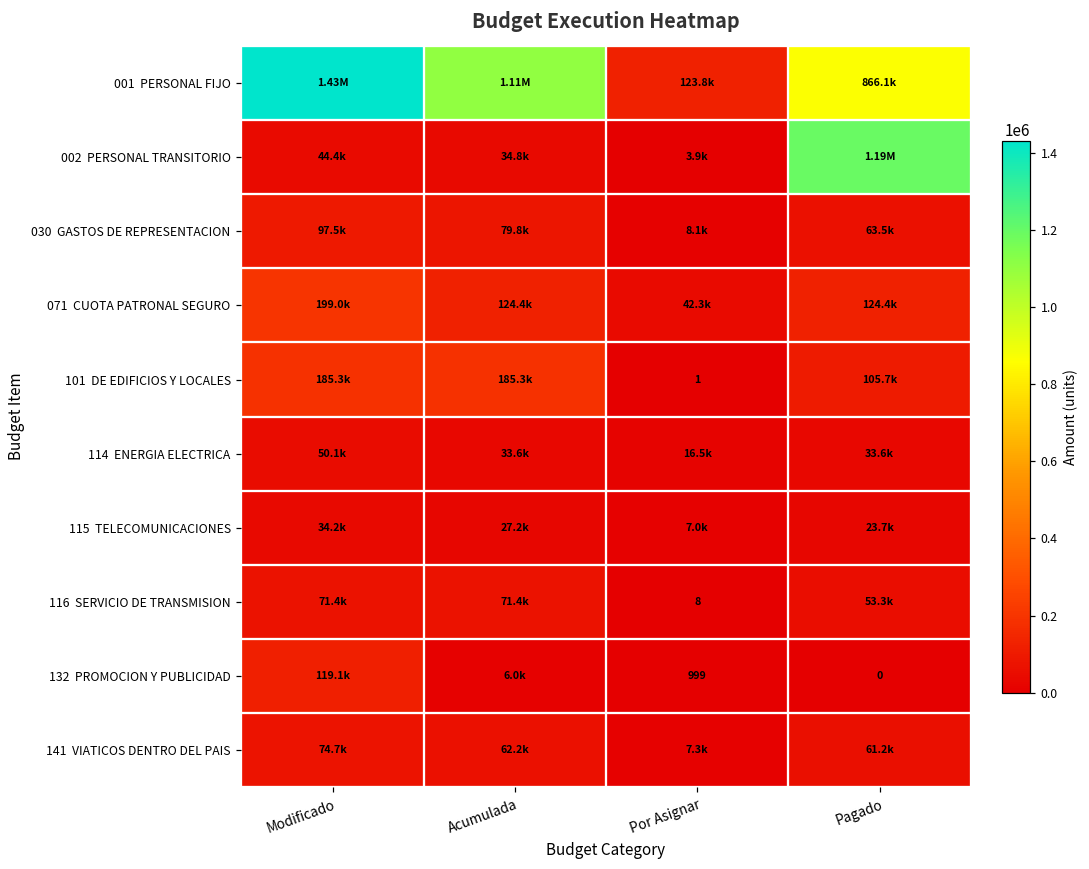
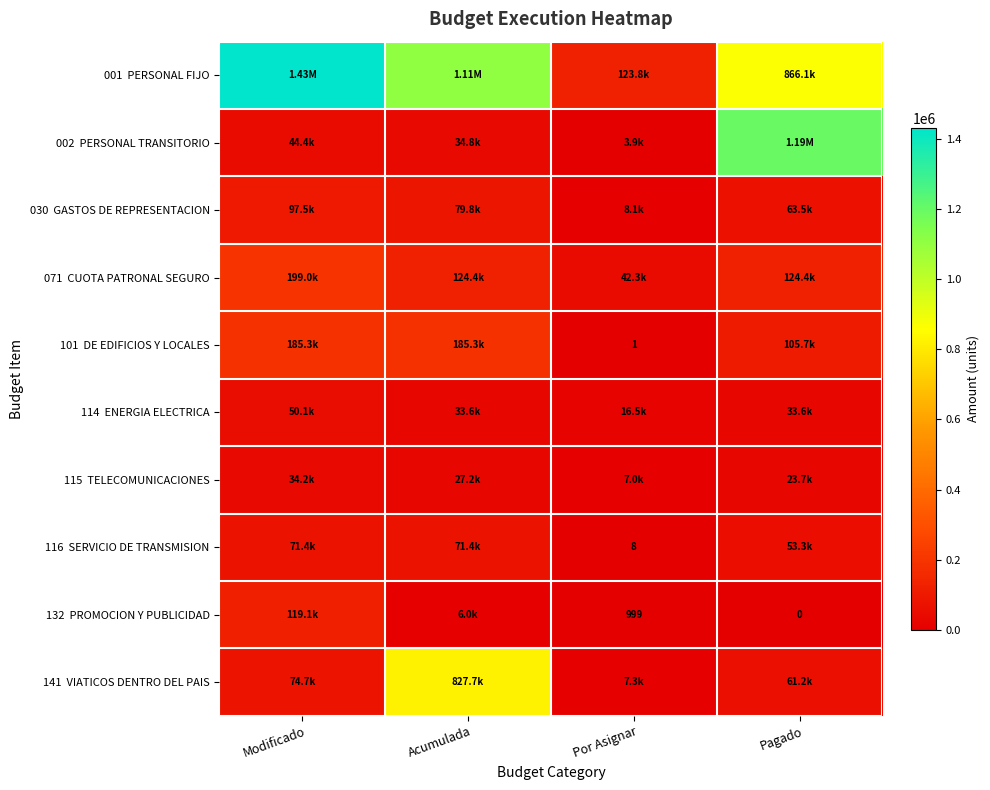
  {
    "001 PERSONAL FIJO": {
      "Modificado": "1.43M",
      "Acumulada": "1.11M",
      "Por Asignar": "123.8k",
      "Pagado": "866.1k"
    },
    "002 PERSONAL TRANSITORIO": {
      "Modificado": "44.4k",
      "Acumulada": "34.8k",
      "Por Asignar": "3.9k",
      "Pagado": "1.19M"
    },
    "030 GASTOS DE REPRESENTACION": {
      "Modificado": "97.5k",
      "Acumulada": "79.8k",
      "Por Asignar": "8.1k",
      "Pagado": "63.5k"
    },
    "071 CUOTA PATRONAL SEGURO": {
      "Modificado": "199.0k",
      "Acumulada": "124.4k",
      "Por Asignar": "42.3k",
      "Pagado": "124.4k"
    },
    "101 DE EDIFICIOS Y LOCALES": {
      "Modificado": "185.3k",
      "Acumulada": "185.3k",
      "Por Asignar": "1",
      "Pagado": "105.7k"
    },
    "114 ENERGIA ELECTRICA": {
      "Modificado": "50.1k",
      "Acumulada": "33.6k",
      "Por Asignar": "16.5k",
      "Pagado": "33.6k"
    },
    "115 TELECOMUNICACIONES": {
      "Modificado": "34.2k",
      "Acumulada": "27.2k",
      "Por Asignar": "7.0k",
      "Pagado": "23.7k"
    },
    "116 SERVICIO DE TRANSMISION": {
      "Modificado": "71.4k",
      "Acumulada": "71.4k",
      "Por Asignar": "8",
      "Pagado": "53.3k"
    },
    "132 PROMOCION Y PUBLICIDAD": {
      "Modificado": "119.1k",
      "Acumulada": "6.0k",
      "Por Asignar": "999",
      "Pagado": "0"
    },
    "141 VIATICOS DENTRO DEL PAIS": {
      "Modificado": "74.7k",
-     "Acumulada": "62.2k",
+     "Acumulada": "827.7k",
      "Por Asignar": "7.3k",
      "Pagado": "61.2k"
    }
  }
